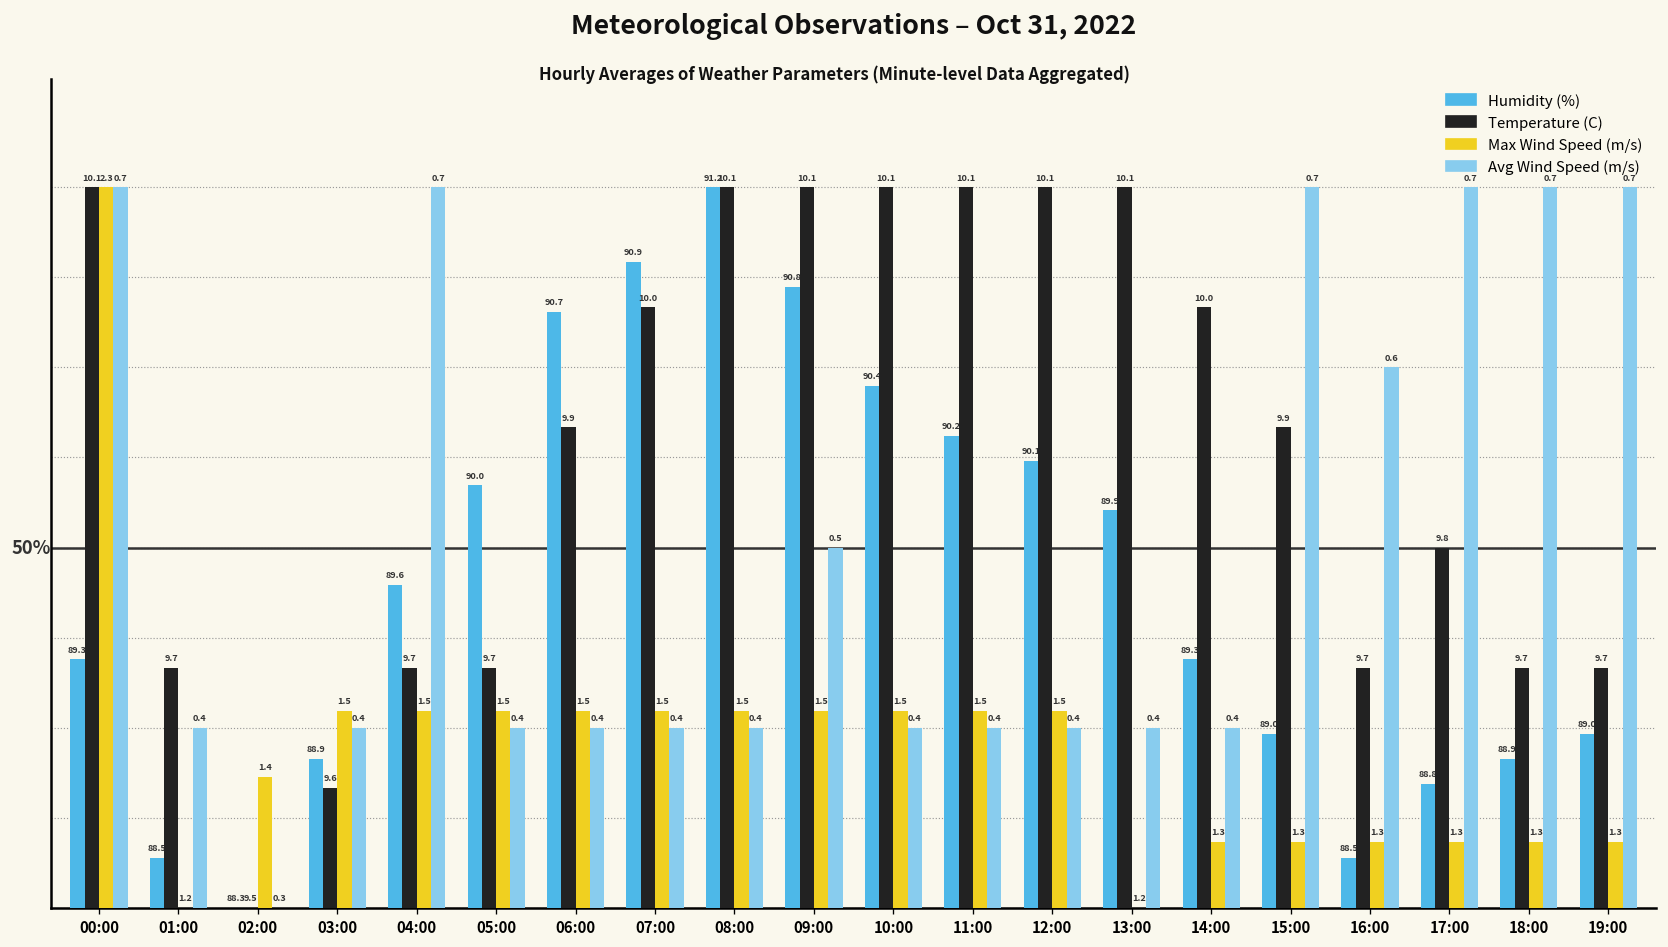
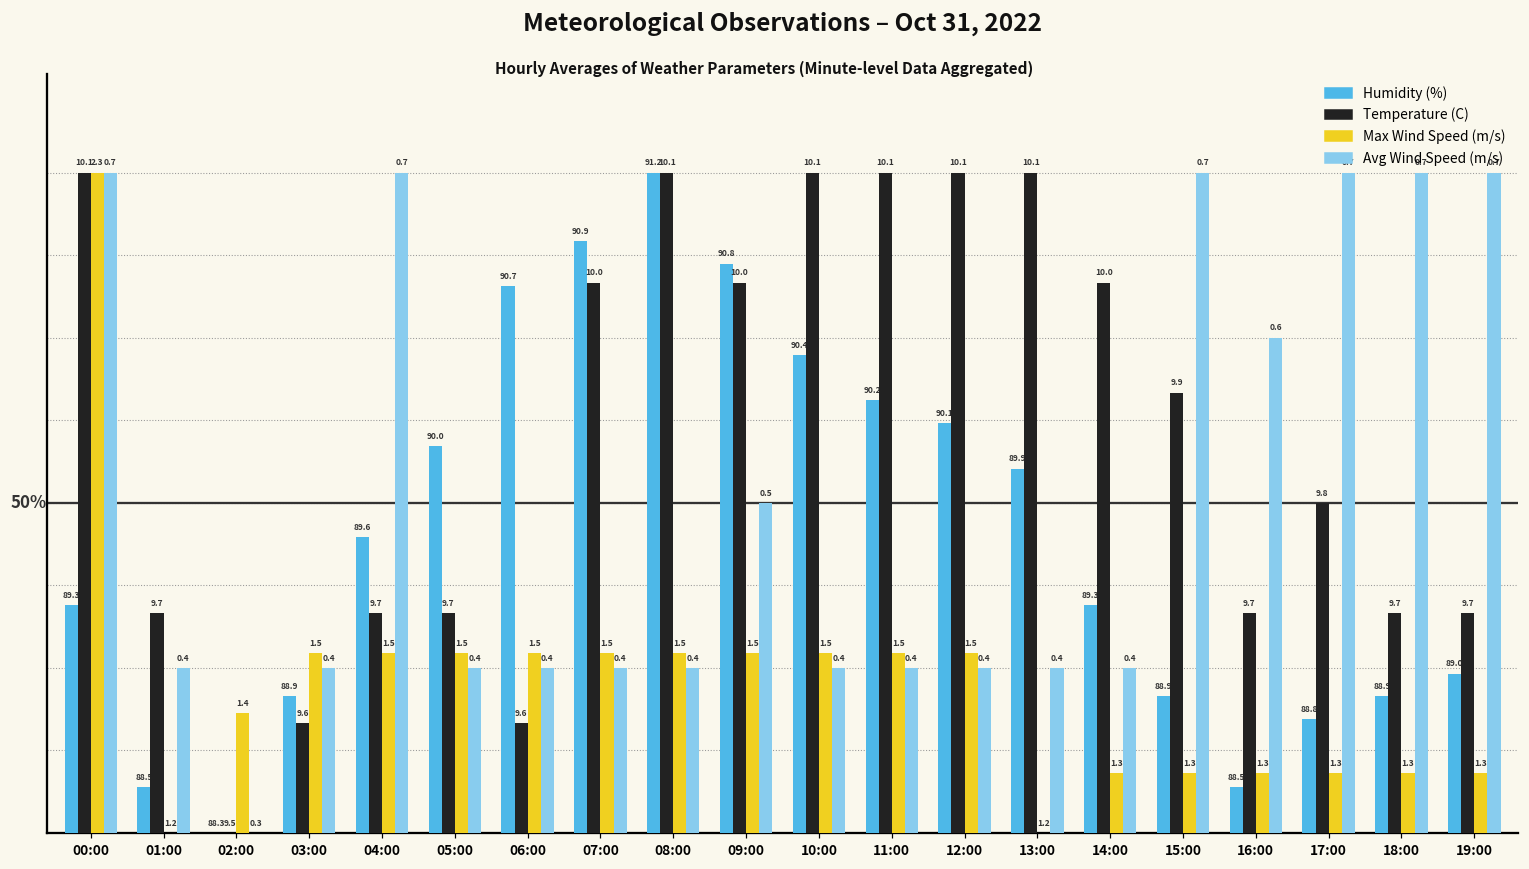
  {
    "Humidity (%)": {
-     "15:00": 89.0
+     "15:00": 88.9
    },
    "Temperature (C)": {
-     "06:00": 9.9,
-     "09:00": 10.1
+     "06:00": 9.6,
+     "09:00": 10.0
    }
  }
